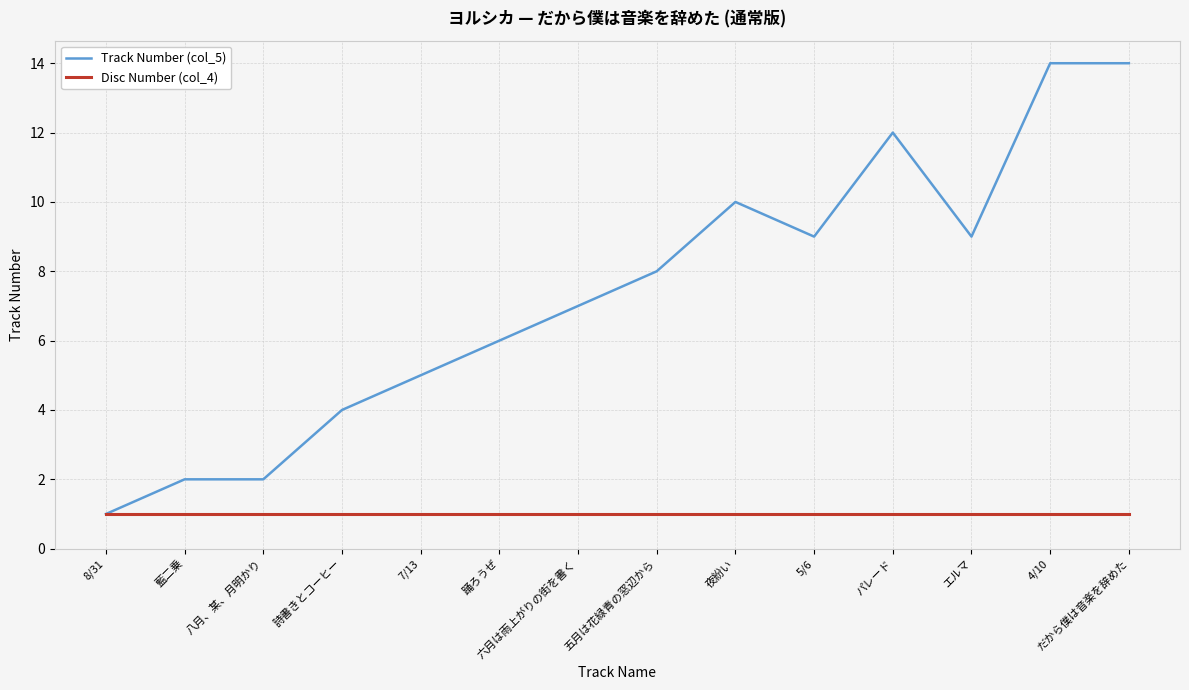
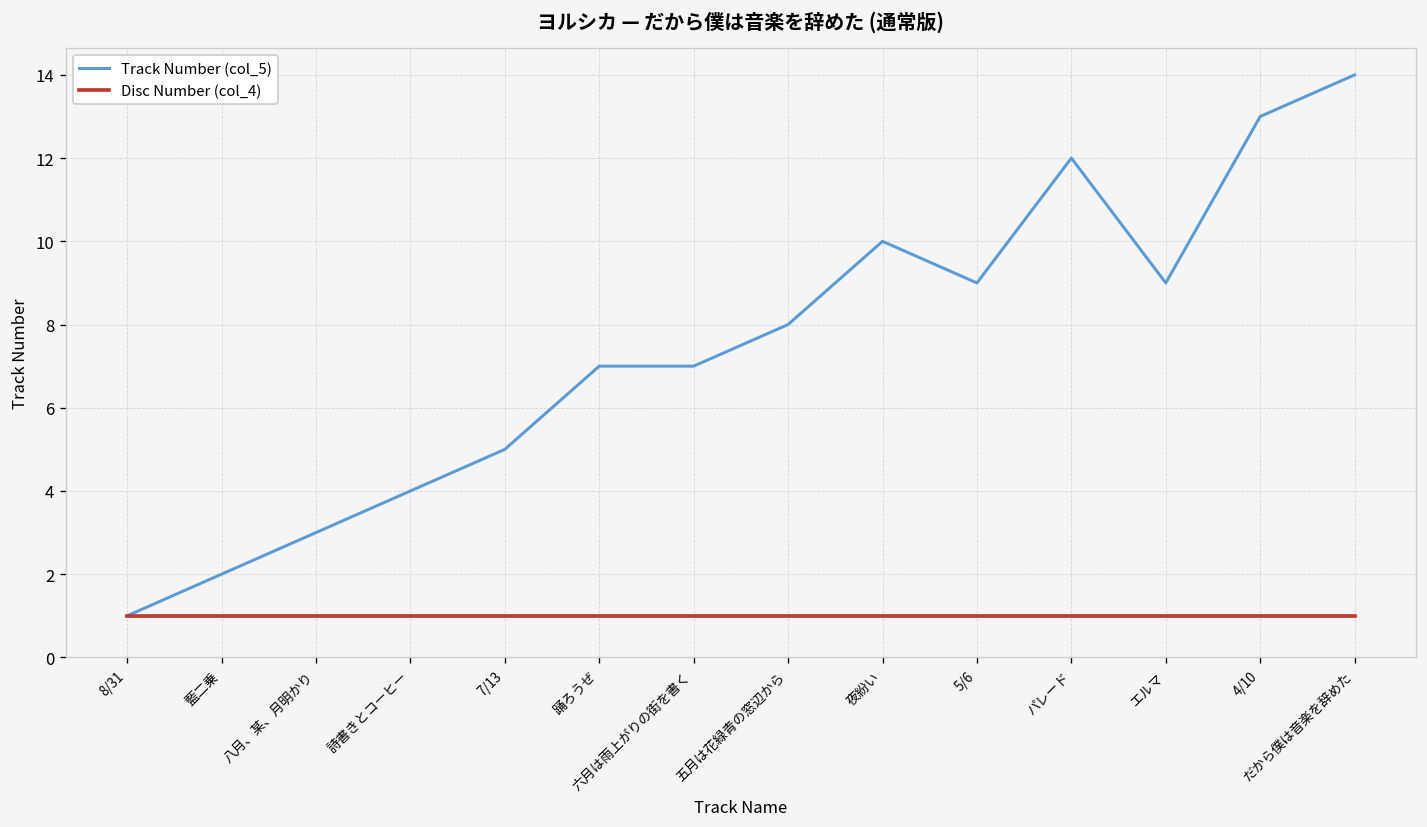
  {
    "Track Number (col_5)": {
      "藍二乗": 2,
-     "八月、某、月明かり": 2,
+     "八月、某、月明かり": 3,
      "詩書きとコーヒー": 4,
      "7/13": 5,
-     "踊ろうぜ": 6,
+     "踊ろうぜ": 7,
      "六月は雨上がりの街を書く": 7,
      "五月は花緑青の窓辺から": 8,
      "夜紛い": 10,
      "5/6": 9,
      "パレード": 12,
      "エルマ": 9,
-     "4/10": 14,
+     "4/10": 13,
      "だから僕は音楽を辞めた": 14
    },
    "Disc Number (col_4)": {
      "藍二乗": 1,
      "八月、某、月明かり": 1,
      "詩書きとコーヒー": 1,
      "7/13": 1,
      "踊ろうぜ": 1,
      "六月は雨上がりの街を書く": 1,
      "五月は花緑青の窓辺から": 1,
      "夜紛い": 1,
      "5/6": 1,
      "パレード": 1,
      "エルマ": 1,
      "4/10": 1,
      "だから僕は音楽を辞めた": 1
    }
  }
